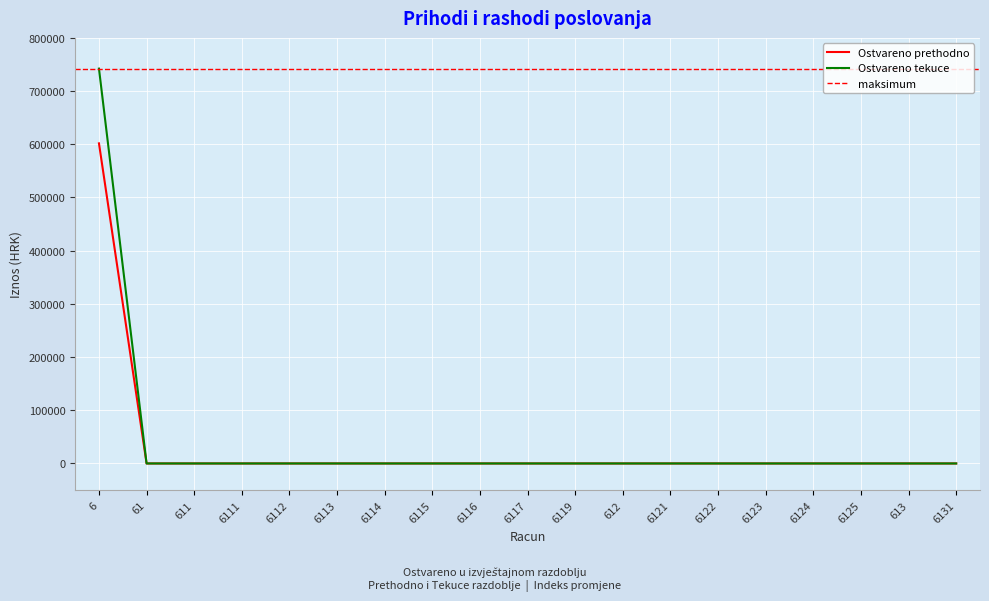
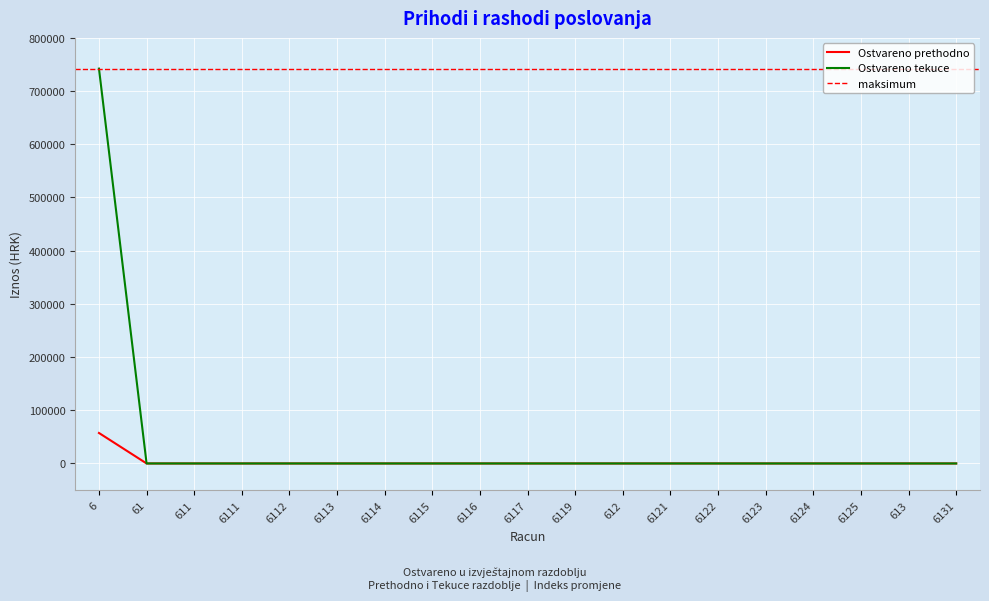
  {
    "Ostvareno prethodno": {
-     "6": 600000
+     "6": 60000
    },
    "Ostvareno tekuce": {
      "6": 740000
    }
  }
